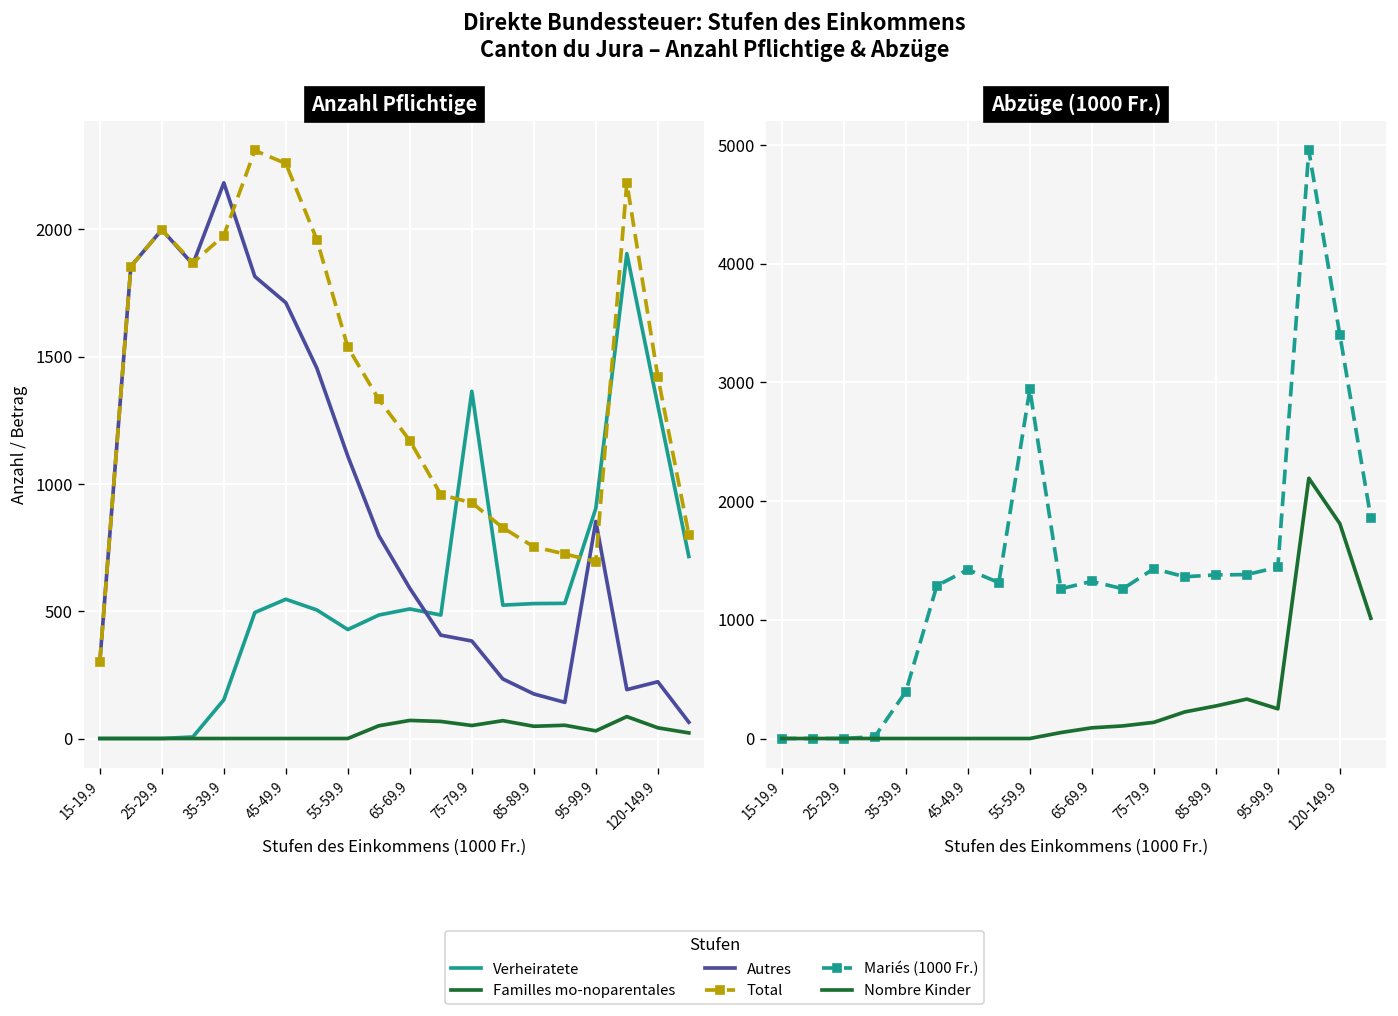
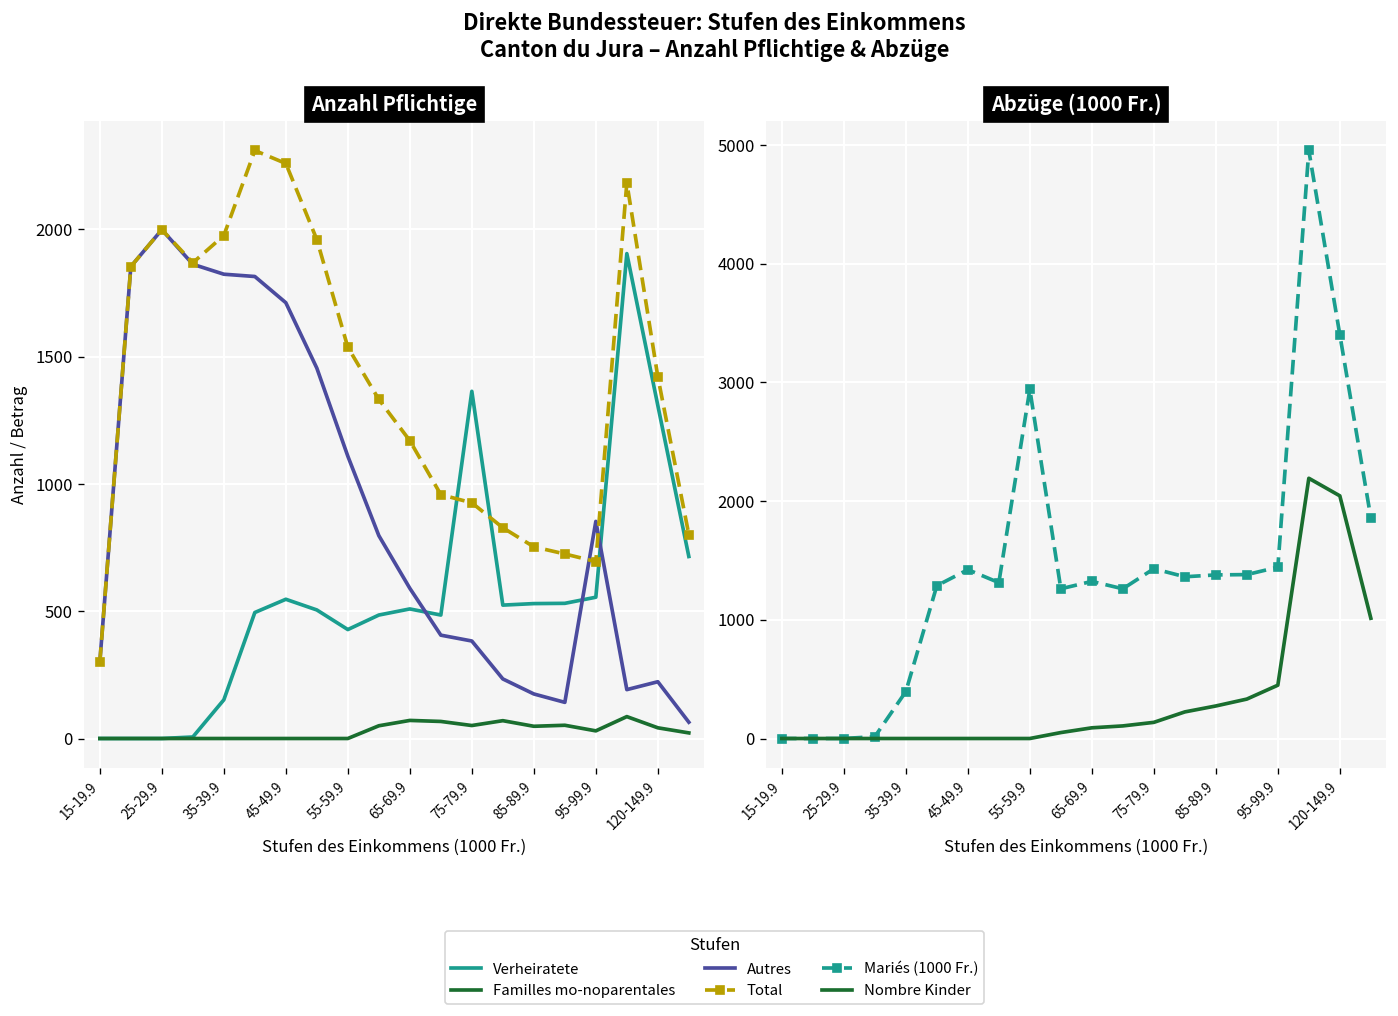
  {
    "Anzahl Pflichtige": {
      "Verheiratete": {
        "35-39.9": 150,
        "45-49.9": 550,
        "55-59.9": 430,
        "65-69.9": 510,
        "75-79.9": 1360,
        "85-89.9": 530,
-       "95-99.9": 900,
+       "95-99.9": 560,
        "120-149.9": 1310
      },
      "Familles mo-noparentales": {
        "35-39.9": 0,
        "45-49.9": 0,
        "55-59.9": 0,
        "65-69.9": 70,
        "75-79.9": 50,
        "85-89.9": 50,
        "95-99.9": 30,
        "120-149.9": 40
      },
      "Autres": {
-       "35-39.9": 2180,
+       "35-39.9": 1820,
        "45-49.9": 1710,
        "55-59.9": 1110,
        "65-69.9": 590,
        "75-79.9": 380,
        "85-89.9": 180,
        "95-99.9": 850,
        "120-149.9": 220
      },
      "Total": {
        "35-39.9": 1980,
        "45-49.9": 2260,
        "55-59.9": 1540,
        "65-69.9": 1170,
        "75-79.9": 930,
        "85-89.9": 750,
        "95-99.9": 700,
        "120-149.9": 1420
      }
    },
    "Abzüge (1000 Fr.)": {
      "Mariés (1000 Fr.)": {
        "35-39.9": 400,
        "45-49.9": 1400,
        "55-59.9": 2900,
        "65-69.9": 1300,
        "75-79.9": 1400,
        "85-89.9": 1400,
        "95-99.9": 1400,
        "120-149.9": 3400
      },
      "Nombre Kinder": {
        "35-39.9": 0,
        "45-49.9": 0,
        "55-59.9": 0,
        "65-69.9": 100,
        "75-79.9": 100,
        "85-89.9": 300,
-       "95-99.9": 300,
-       "120-149.9": 1800
+       "95-99.9": 400,
+       "120-149.9": 2000
      }
    }
  }
